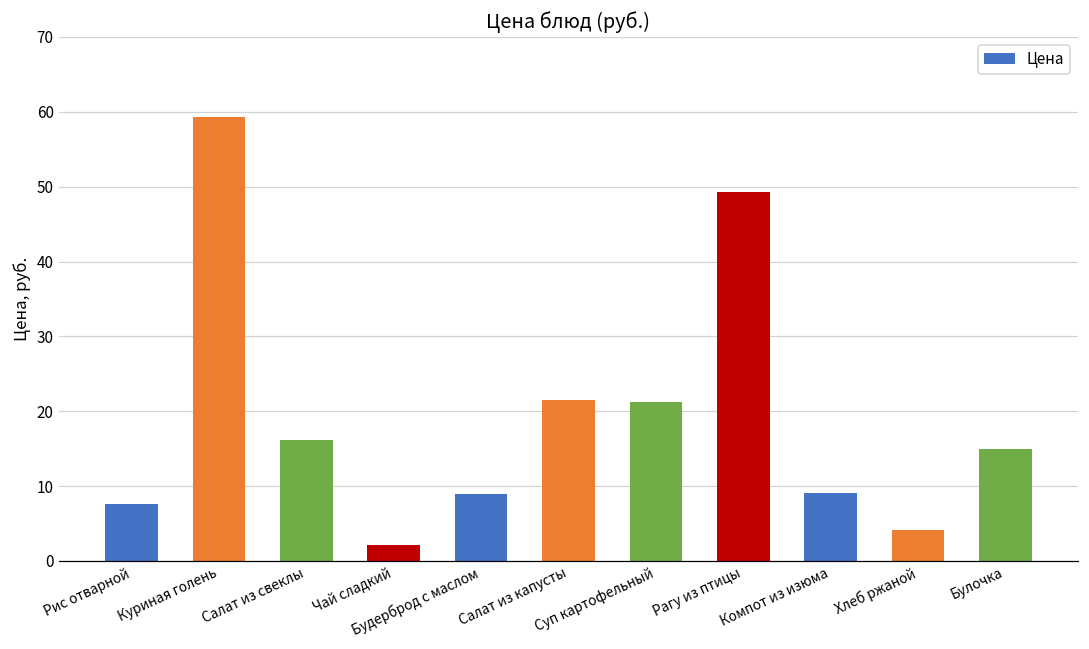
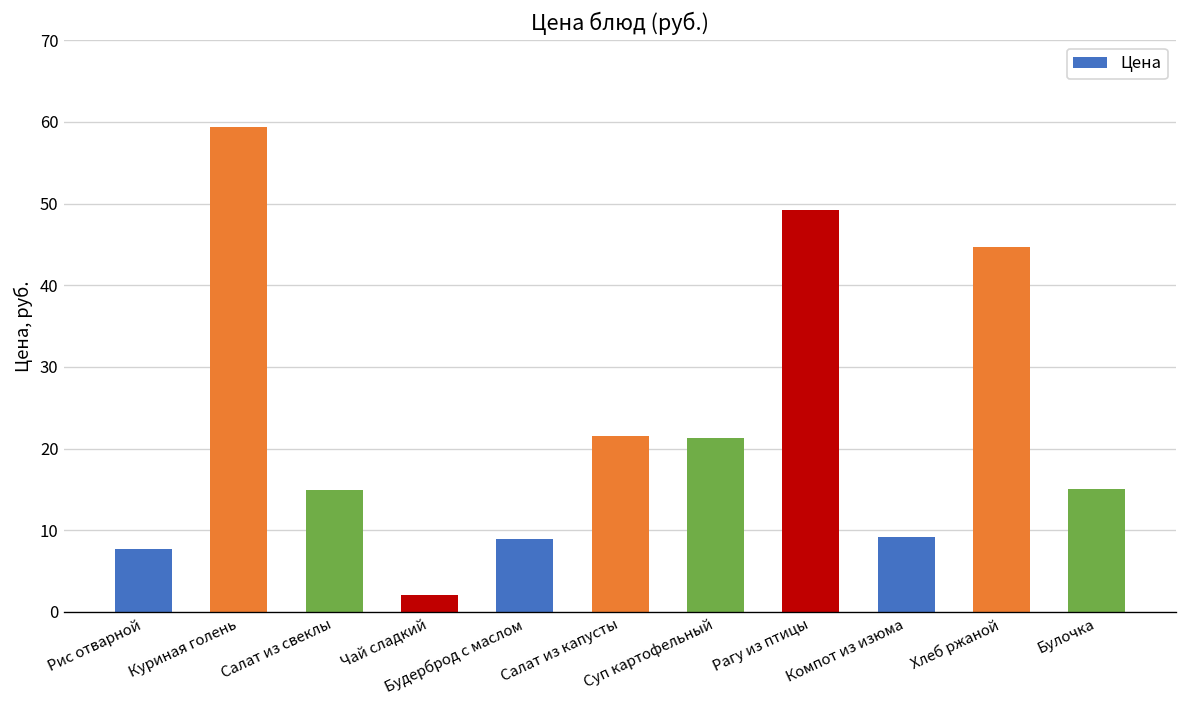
  {
    "Рис отварной": 8,
    "Куриная голень": 59,
-   "Салат из свеклы": 16,
+   "Салат из свеклы": 15,
    "Чай сладкий": 2,
    "Будерброд с маслом": 9,
    "Салат из капусты": 22,
    "Суп картофельный": 21,
    "Рагу из птицы": 49,
    "Компот из изюма": 9,
-   "Хлеб ржаной": 4,
+   "Хлеб ржаной": 45,
    "Булочка": 15
  }
